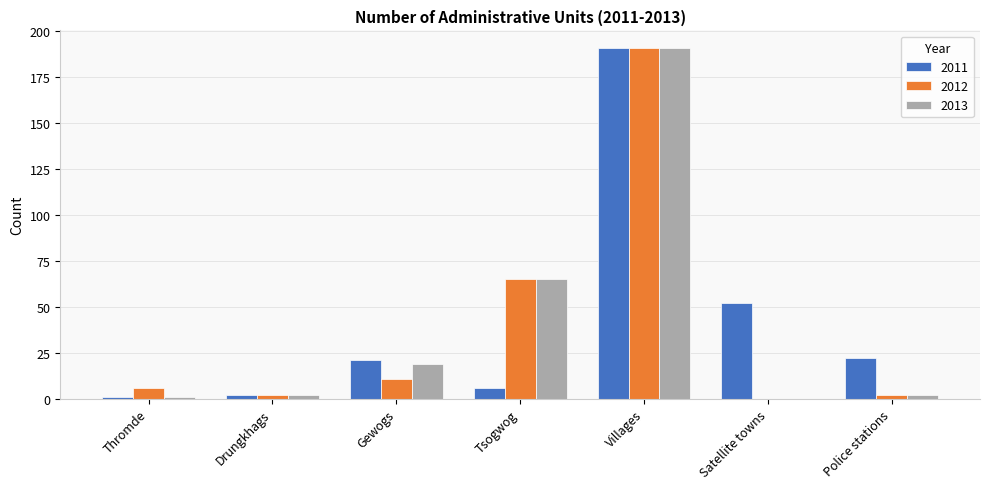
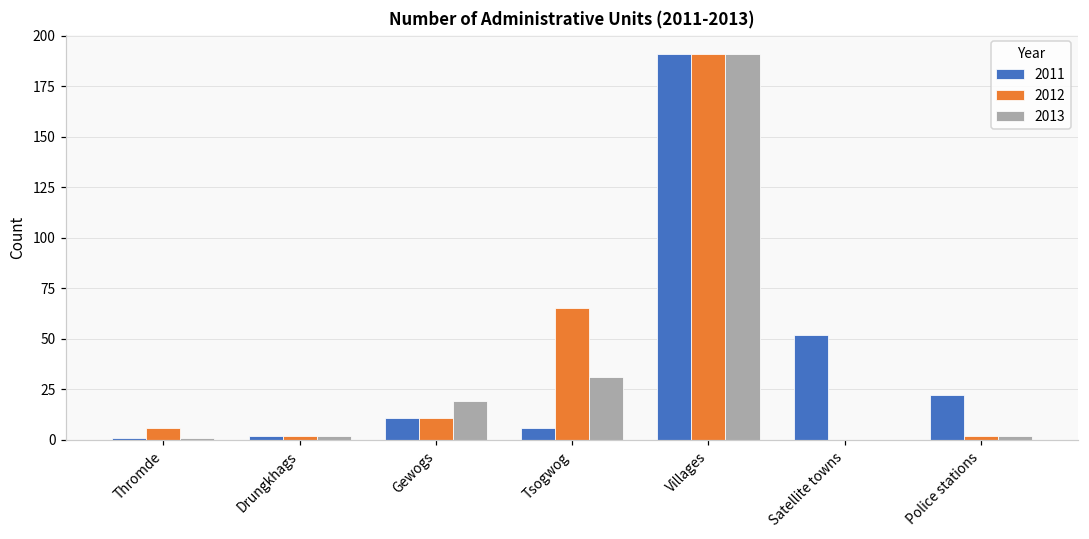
  {
    "2011": {
      "Drungkhags": 2,
-     "Gewogs": 21,
+     "Gewogs": 11,
      "Tsogwog": 6,
      "Villages": 191,
      "Satellite towns": 52,
      "Police stations": 22
    },
    "2012": {
      "Thromde": 6,
      "Drungkhags": 2,
      "Gewogs": 11,
      "Tsogwog": 65,
      "Villages": 191,
      "Satellite towns": 0,
      "Police stations": 2
    },
    "2013": {
      "Drungkhags": 2,
      "Gewogs": 19,
-     "Tsogwog": 65,
+     "Tsogwog": 31,
      "Villages": 191,
      "Satellite towns": 0,
      "Police stations": 2
    }
  }
